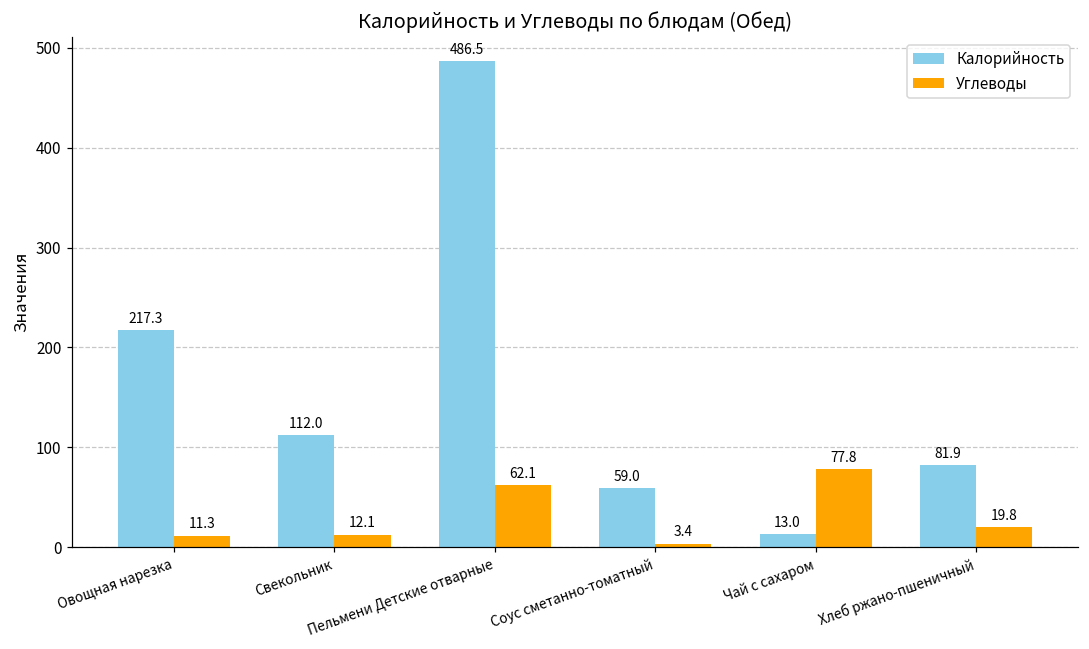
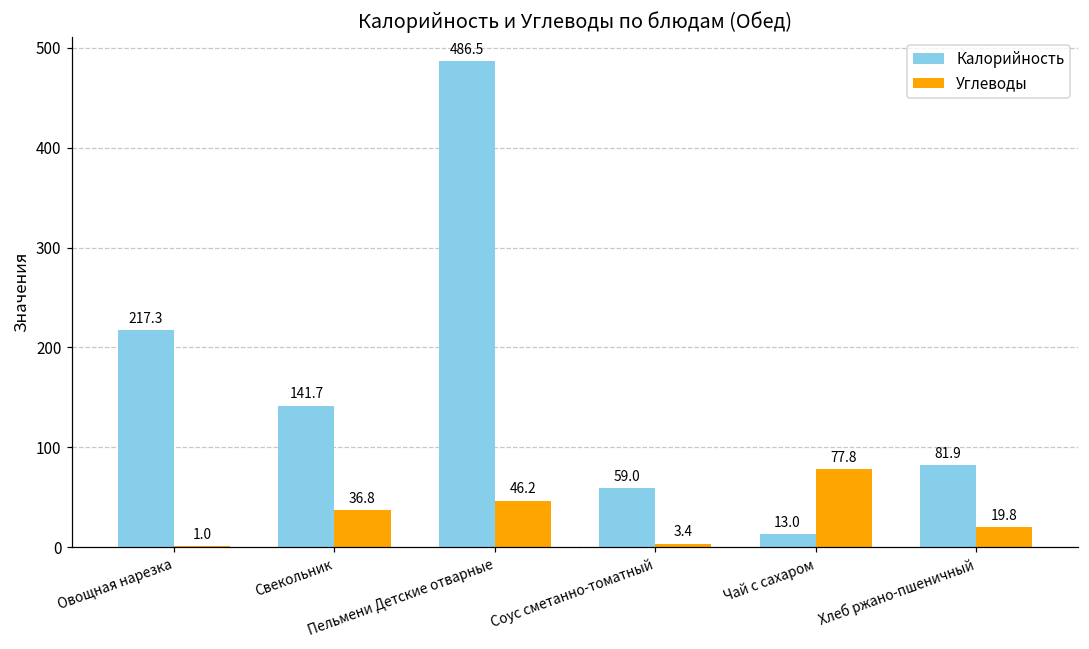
  {
    "Калорийность": {
      "Овощная нарезка": 217.3,
-     "Свекольник": 112.0,
+     "Свекольник": 141.7,
      "Пельмени Детские отварные": 486.5,
      "Соус сметанно-томатный": 59.0,
      "Чай с сахаром": 13.0,
      "Хлеб ржано-пшеничный": 81.9
    },
    "Углеводы": {
-     "Овощная нарезка": 11.3,
-     "Свекольник": 12.1,
-     "Пельмени Детские отварные": 62.1,
+     "Овощная нарезка": 1.0,
+     "Свекольник": 36.8,
+     "Пельмени Детские отварные": 46.2,
      "Соус сметанно-томатный": 3.4,
      "Чай с сахаром": 77.8,
      "Хлеб ржано-пшеничный": 19.8
    }
  }
